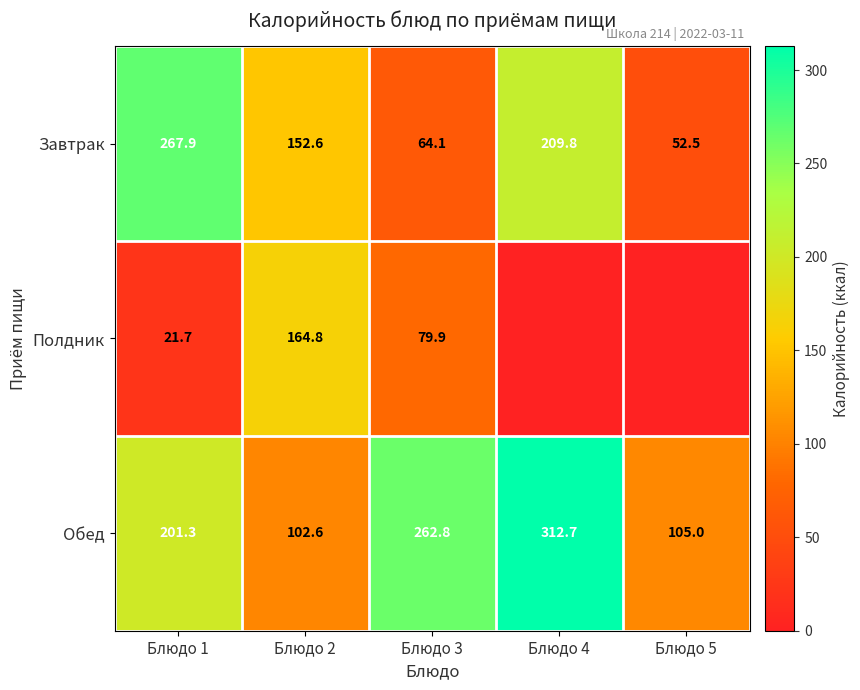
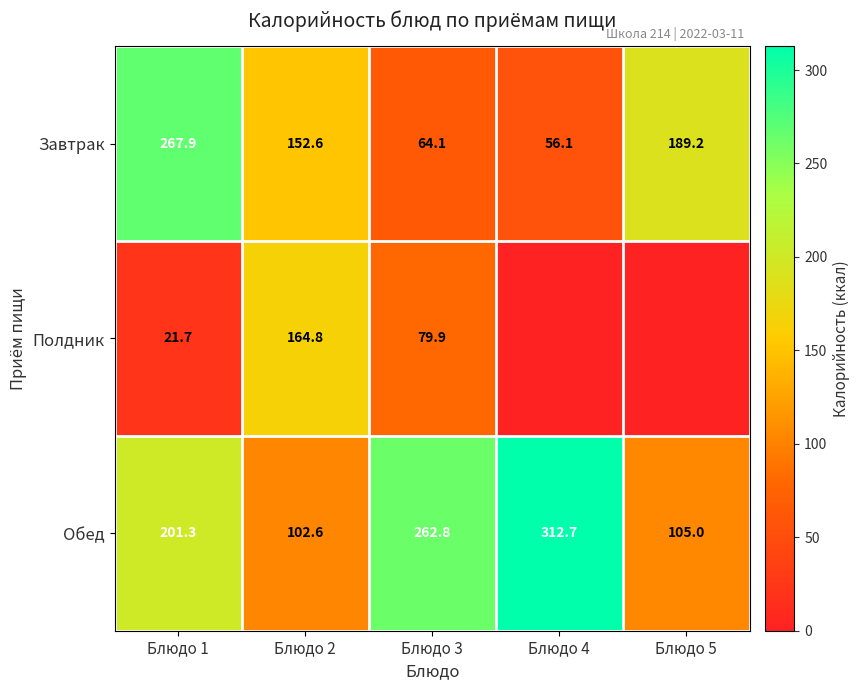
  {
    "Завтрак": {
      "Блюдо 1": 267.9,
      "Блюдо 2": 152.6,
      "Блюдо 3": 64.1,
-     "Блюдо 4": 209.8,
-     "Блюдо 5": 52.5
+     "Блюдо 4": 56.1,
+     "Блюдо 5": 189.2
    },
    "Полдник": {
      "Блюдо 1": 21.7,
      "Блюдо 2": 164.8,
      "Блюдо 3": 79.9
    },
    "Обед": {
      "Блюдо 1": 201.3,
      "Блюдо 2": 102.6,
      "Блюдо 3": 262.8,
      "Блюдо 4": 312.7,
      "Блюдо 5": 105.0
    }
  }
